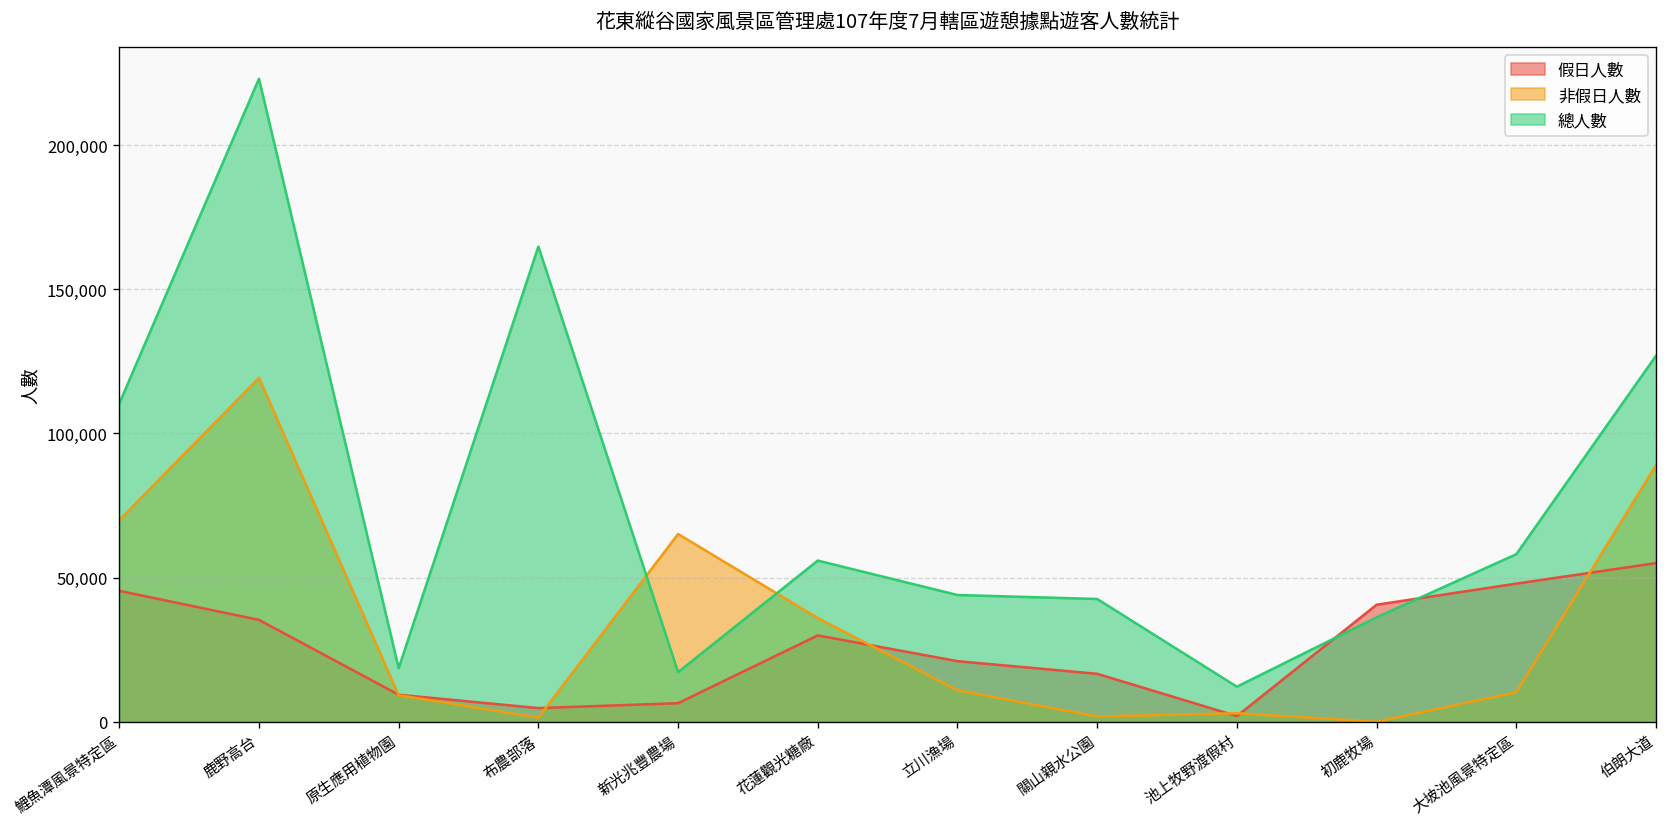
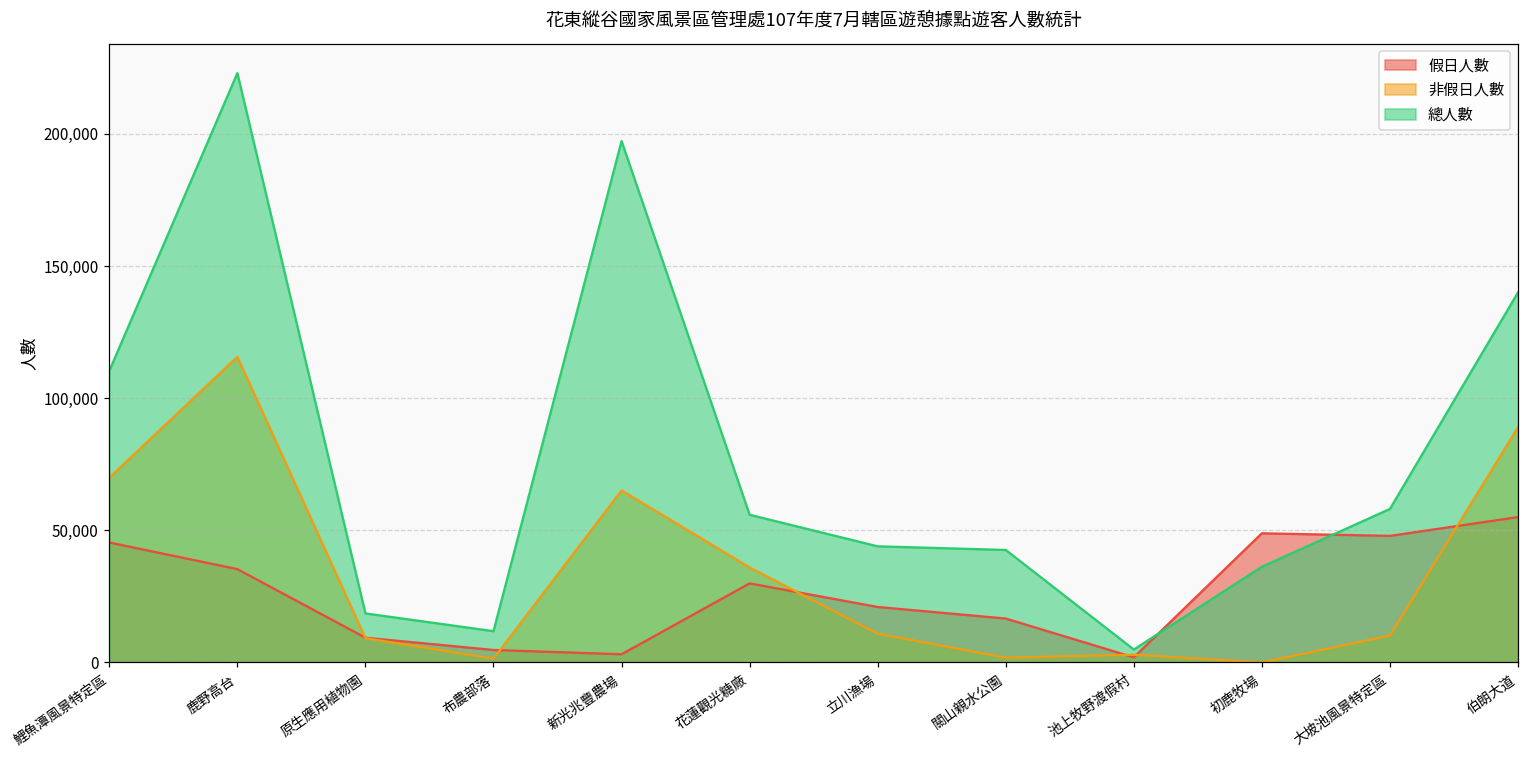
  {
    "假日人數": {
      "鯉魚潭風景特定區": "45,000",
      "鹿野高台": "35,000",
      "布農部落": "5,000",
-     "新光兆豐農場": "6,000",
+     "新光兆豐農場": "3,000",
      "花蓮觀光糖廠": "30,000",
      "立川漁場": "21,000",
      "關山親水公園": "17,000",
-     "初鹿牧場": "41,000",
+     "初鹿牧場": "49,000",
      "大坡池風景特定區": "48,000",
      "伯朗大道": "55,000"
    },
    "非假日人數": {
      "鯉魚潭風景特定區": "70,000",
-     "鹿野高台": "119,000",
+     "鹿野高台": "116,000",
      "布農部落": "1,000",
      "新光兆豐農場": "65,000",
      "花蓮觀光糖廠": "36,000",
      "立川漁場": "11,000",
      "關山親水公園": "2,000",
      "初鹿牧場": "0",
      "大坡池風景特定區": "10,000",
      "伯朗大道": "89,000"
    },
    "總人數": {
      "鯉魚潭風景特定區": "110,000",
      "鹿野高台": "223,000",
      "原生應用植物園": "19,000",
-     "布農部落": "165,000",
-     "新光兆豐農場": "17,000",
+     "布農部落": "12,000",
+     "新光兆豐農場": "197,000",
      "花蓮觀光糖廠": "56,000",
      "立川漁場": "44,000",
      "關山親水公園": "43,000",
-     "池上牧野渡假村": "12,000",
+     "池上牧野渡假村": "5,000",
      "初鹿牧場": "36,000",
      "大坡池風景特定區": "58,000",
-     "伯朗大道": "127,000"
+     "伯朗大道": "140,000"
    }
  }
